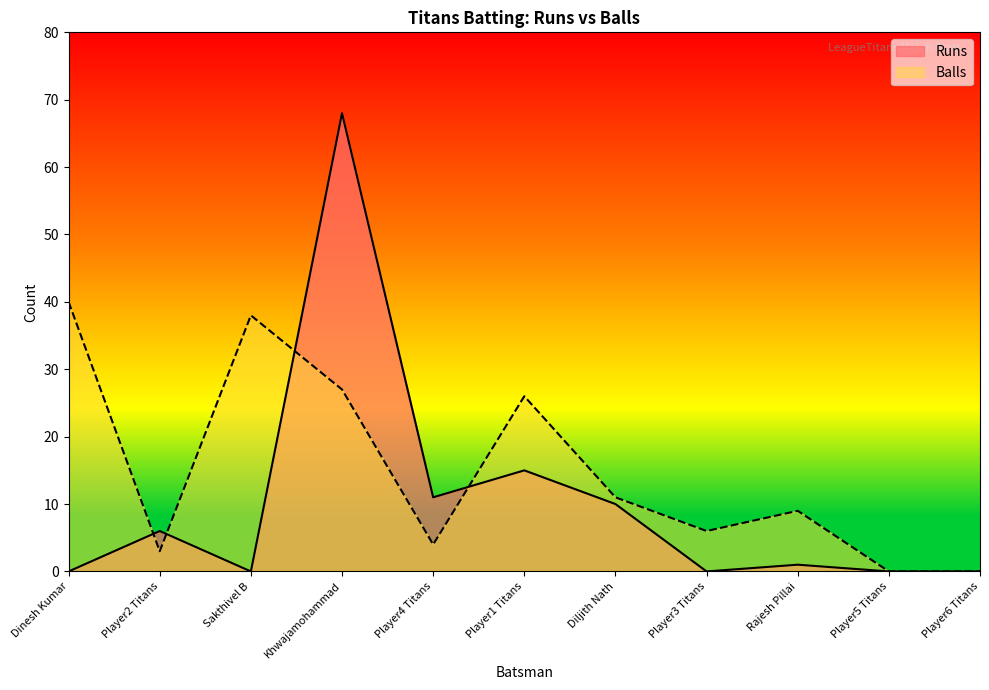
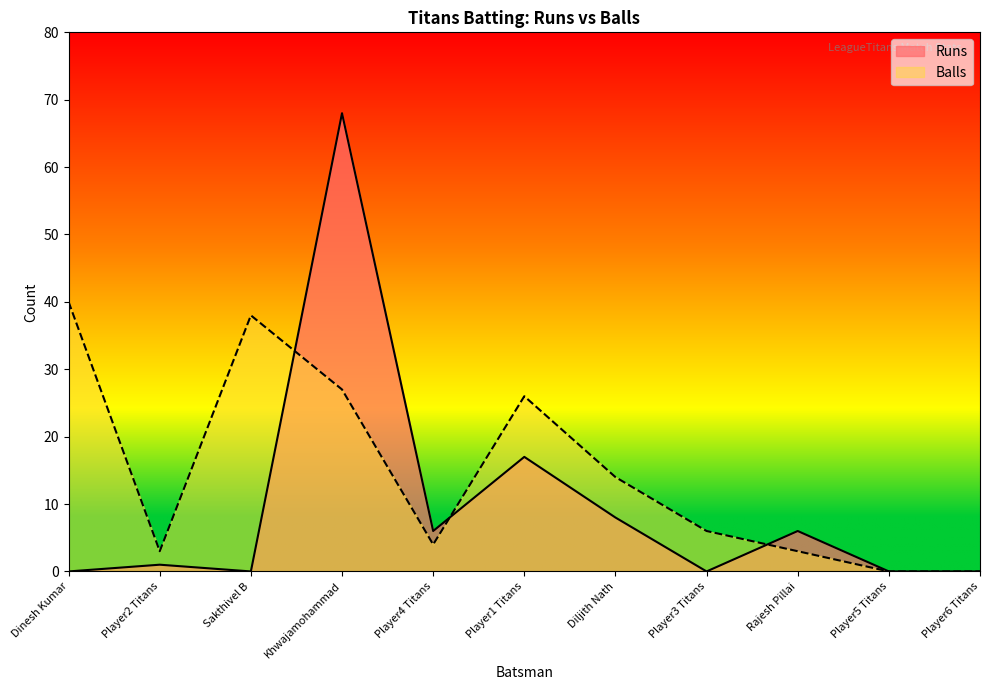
  {
    "Runs": {
      "Dinesh Kumar": 0,
-     "Player2 Titans": 6,
+     "Player2 Titans": 1,
      "Sakthivel B": 0,
      "Khwajamohammad": 68,
-     "Player4 Titans": 11,
-     "Player1 Titans": 15,
-     "Diljith Nath": 10,
+     "Player4 Titans": 6,
+     "Player1 Titans": 17,
+     "Diljith Nath": 8,
      "Player3 Titans": 0,
-     "Rajesh Pillai": 1
+     "Rajesh Pillai": 6
    },
    "Balls": {
      "Dinesh Kumar": 40,
      "Player2 Titans": 3,
      "Sakthivel B": 38,
      "Khwajamohammad": 27,
      "Player4 Titans": 4,
      "Player1 Titans": 26,
-     "Diljith Nath": 11,
+     "Diljith Nath": 14,
      "Player3 Titans": 6,
-     "Rajesh Pillai": 9
+     "Rajesh Pillai": 3
    }
  }
